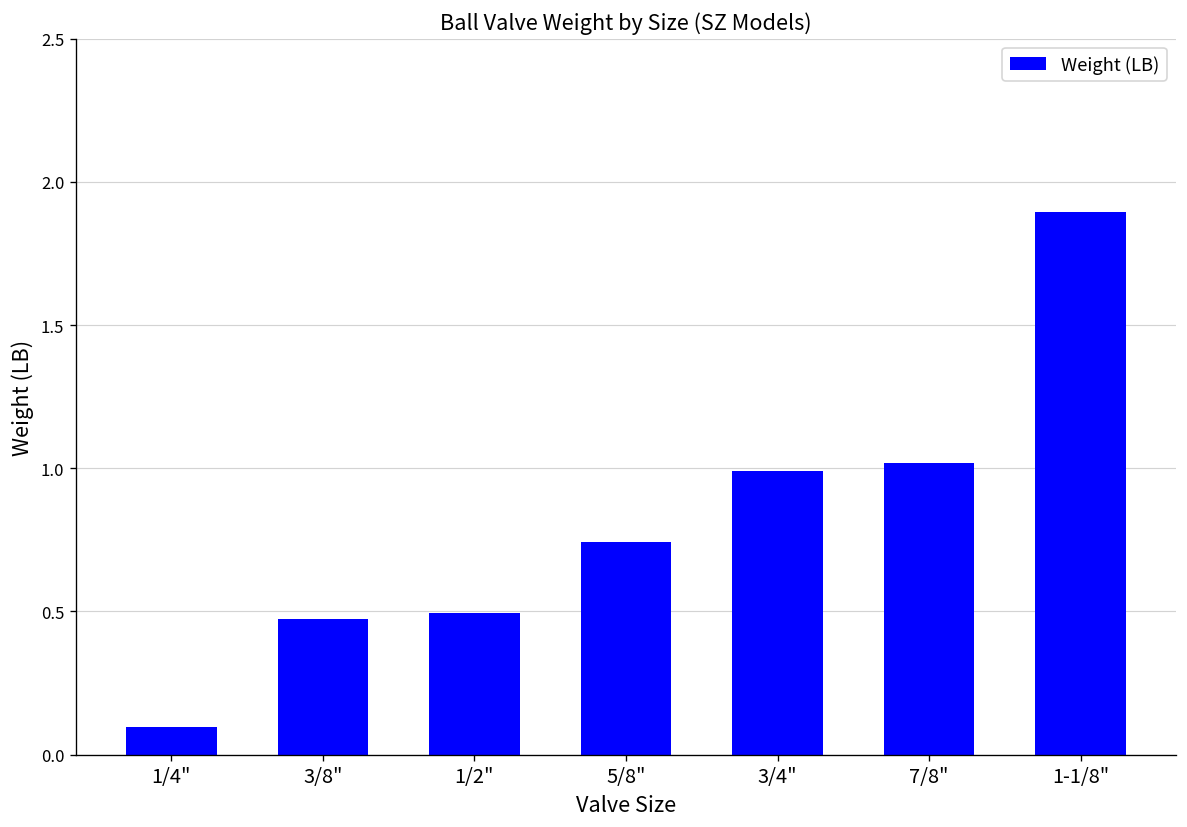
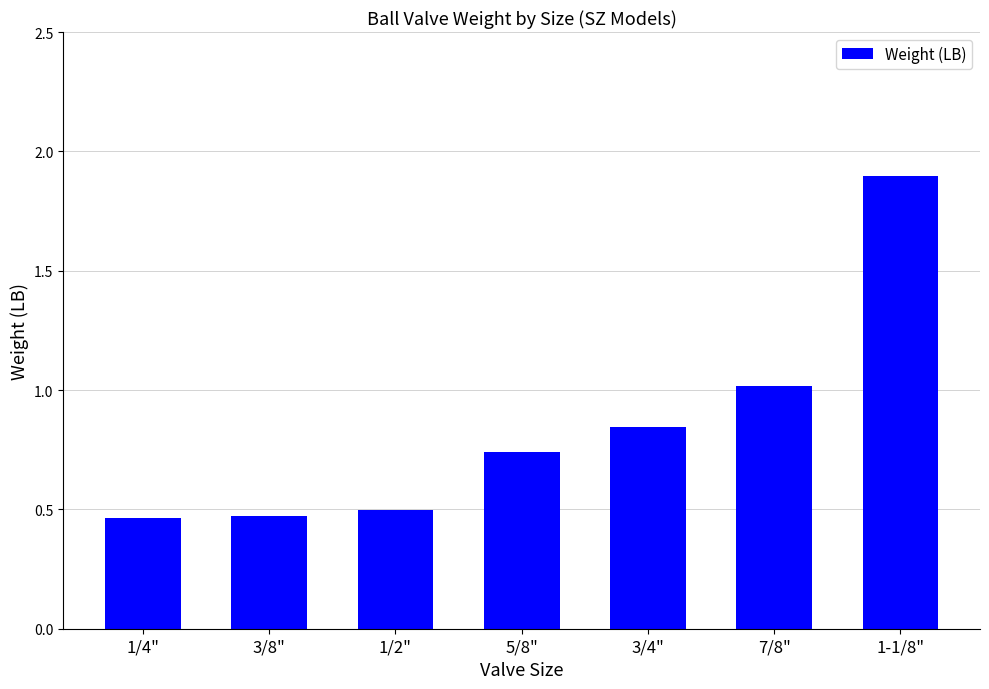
  {
-   "1/4\"": 0.10,
+   "1/4\"": 0.46,
    "3/8\"": 0.47,
    "1/2\"": 0.50,
    "5/8\"": 0.74,
-   "3/4\"": 0.99,
+   "3/4\"": 0.84,
    "7/8\"": 1.02,
    "1-1/8\"": 1.90
  }
